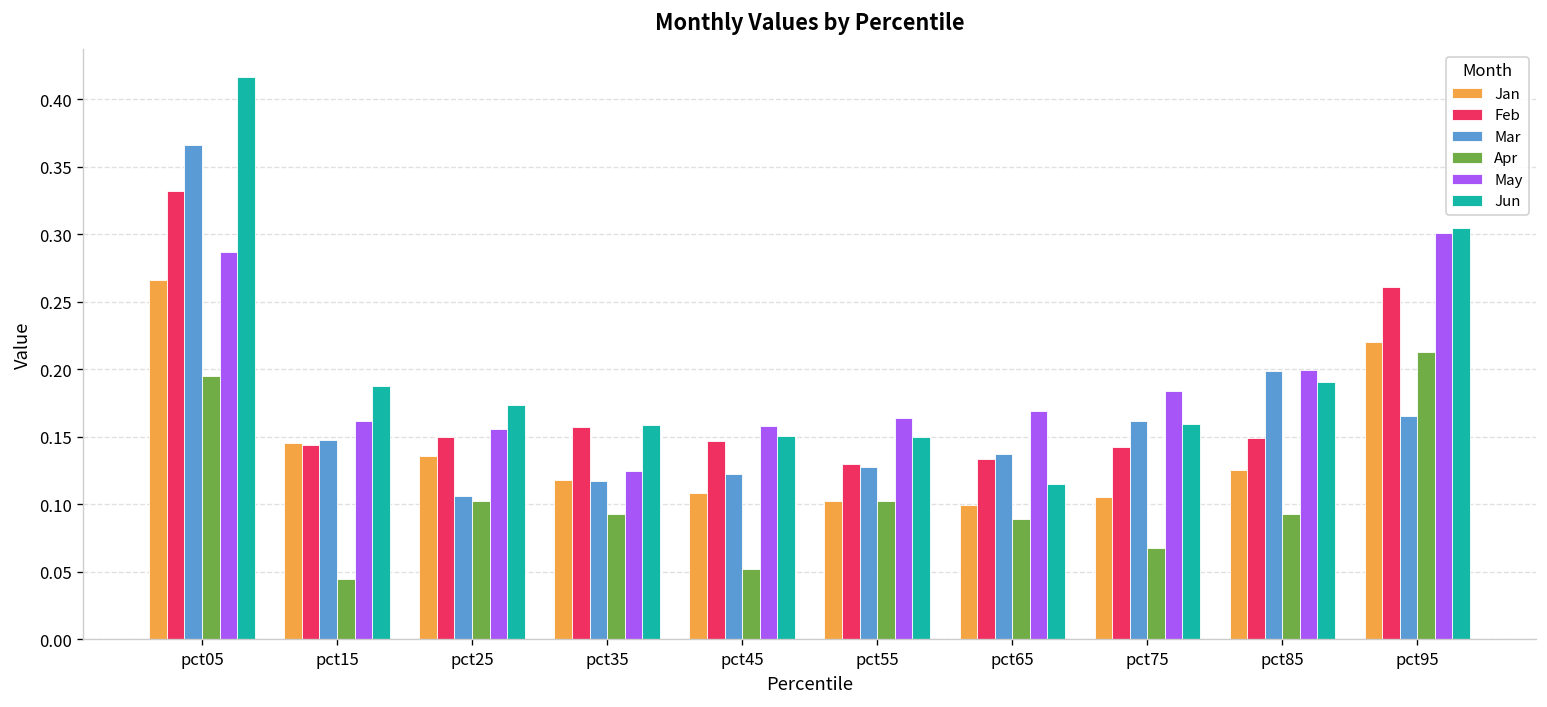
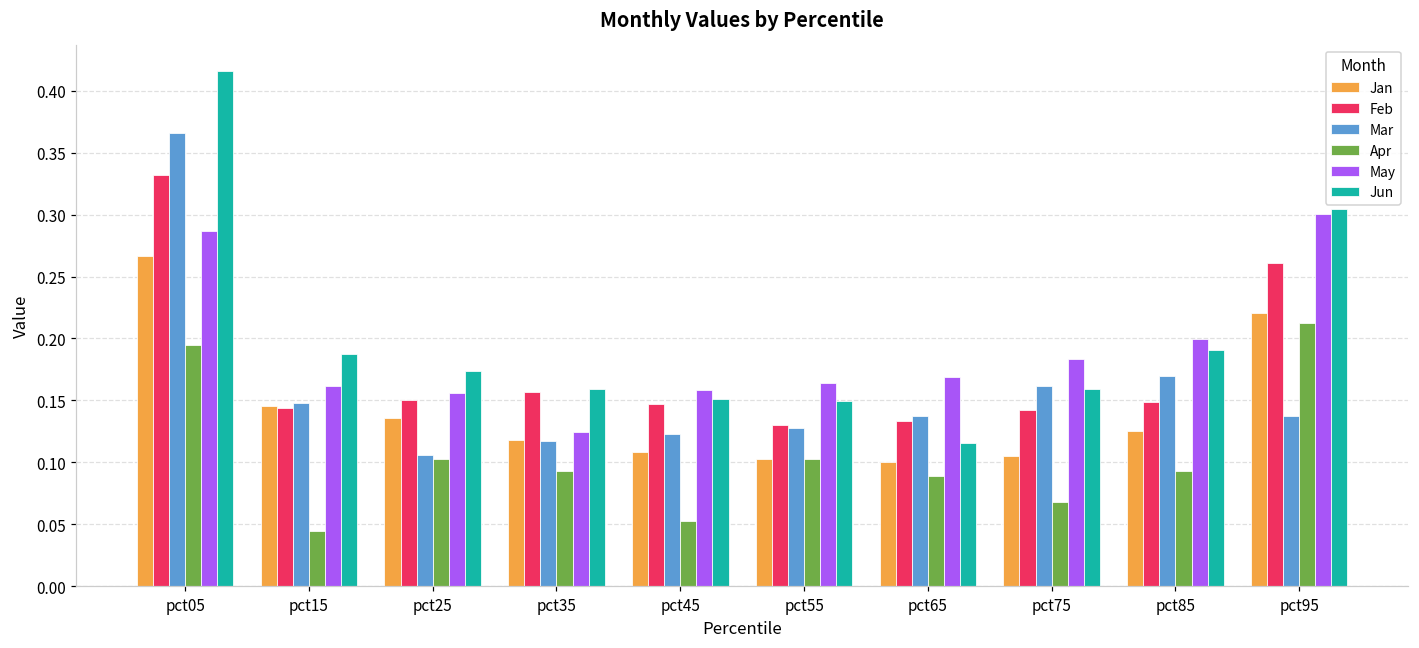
  {
    "Jan": {
      "pct05": 0.266,
      "pct15": 0.145,
      "pct25": 0.136,
      "pct35": 0.118,
      "pct45": 0.108,
      "pct55": 0.102,
      "pct65": 0.100,
      "pct75": 0.105,
      "pct85": 0.125,
      "pct95": 0.220
    },
    "Feb": {
      "pct05": 0.332,
      "pct15": 0.144,
      "pct25": 0.150,
      "pct35": 0.157,
      "pct45": 0.147,
      "pct55": 0.130,
      "pct65": 0.133,
      "pct75": 0.142,
      "pct85": 0.149,
      "pct95": 0.261
    },
    "Mar": {
      "pct05": 0.366,
      "pct15": 0.148,
      "pct25": 0.106,
      "pct35": 0.117,
      "pct45": 0.123,
      "pct55": 0.128,
      "pct65": 0.137,
      "pct75": 0.162,
-     "pct85": 0.199,
-     "pct95": 0.165
+     "pct85": 0.170,
+     "pct95": 0.138
    },
    "Apr": {
      "pct05": 0.195,
      "pct15": 0.045,
      "pct25": 0.102,
      "pct35": 0.093,
      "pct45": 0.052,
      "pct55": 0.102,
      "pct65": 0.089,
      "pct75": 0.068,
      "pct85": 0.093,
      "pct95": 0.213
    },
    "May": {
      "pct05": 0.287,
      "pct15": 0.162,
      "pct25": 0.156,
      "pct35": 0.125,
      "pct45": 0.158,
      "pct55": 0.164,
      "pct65": 0.169,
      "pct75": 0.184,
      "pct85": 0.200,
      "pct95": 0.301
    },
    "Jun": {
      "pct05": 0.416,
      "pct15": 0.188,
      "pct25": 0.174,
      "pct35": 0.159,
      "pct45": 0.151,
      "pct55": 0.150,
      "pct65": 0.115,
      "pct75": 0.159,
      "pct85": 0.190,
      "pct95": 0.305
    }
  }
